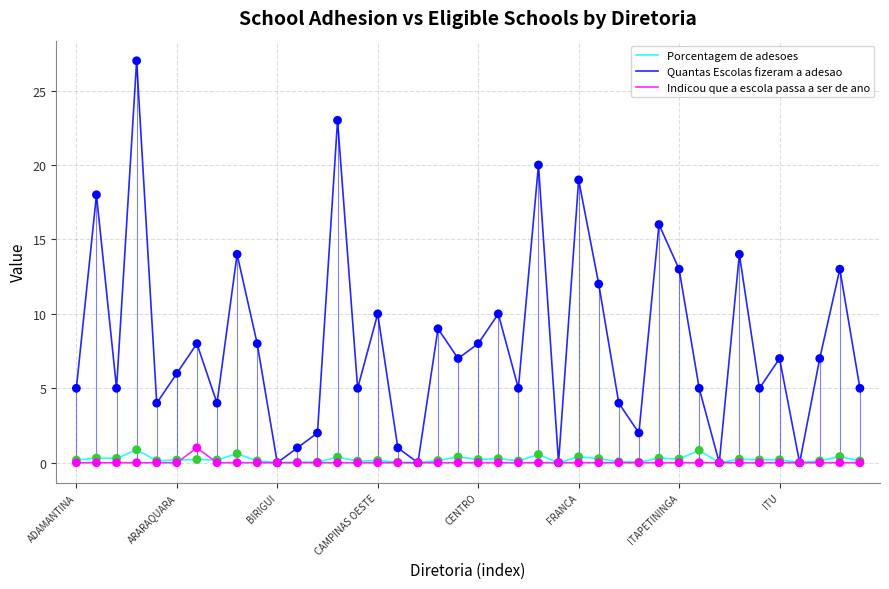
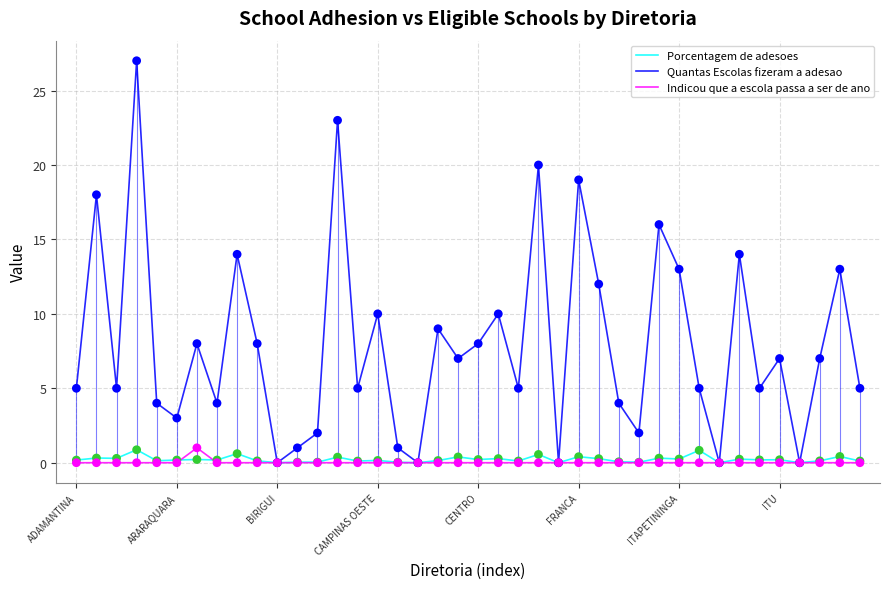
  {
    "Porcentagem de adesoes": {
      "ADAMANTINA": 0.2,
      "ARARAQUARA": 0.2,
      "CENTRO": 0.2,
      "FRANCA": 0.4,
      "ITAPETININGA": 0.3,
      "ITU": 0.2
    },
    "Quantas Escolas fizeram a adesao": {
      "ADAMANTINA": 5,
-     "ARARAQUARA": 6,
+     "ARARAQUARA": 3,
      "CAMPINAS OESTE": 10,
      "CENTRO": 8,
      "FRANCA": 19,
      "ITAPETININGA": 13,
      "ITU": 7
    },
    "Indicou que a escola passa a ser de ano": {
      "ADAMANTINA": 0,
      "ARARAQUARA": 0,
      "CENTRO": 0,
      "FRANCA": 0,
      "ITAPETININGA": 0,
      "ITU": 0
    }
  }
